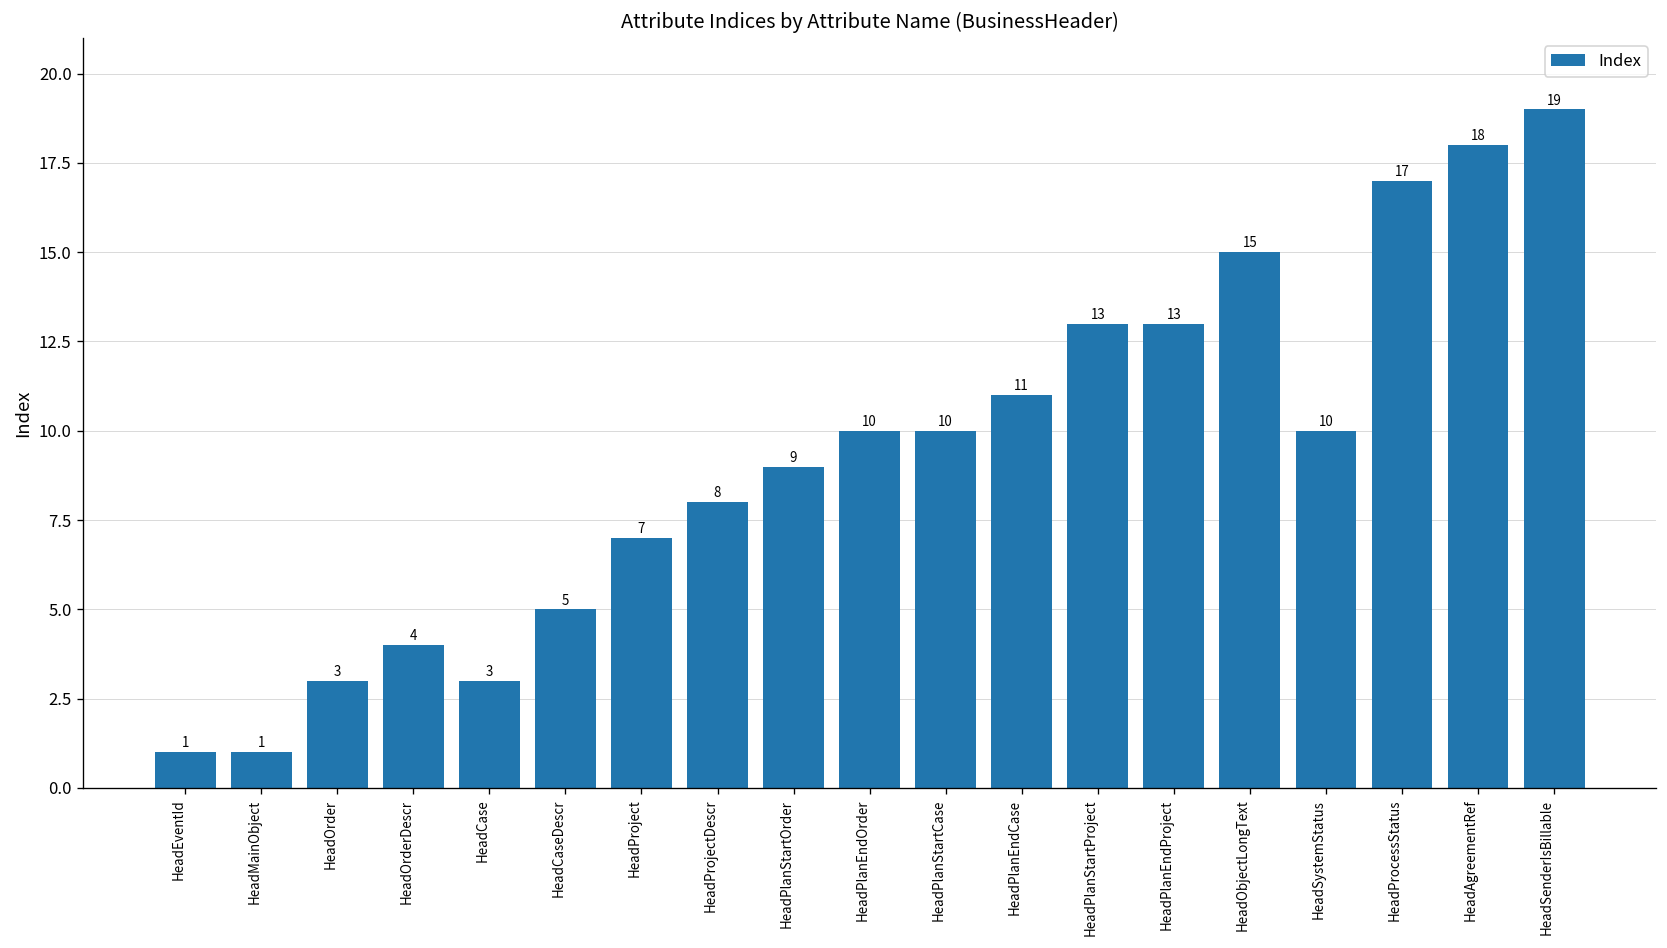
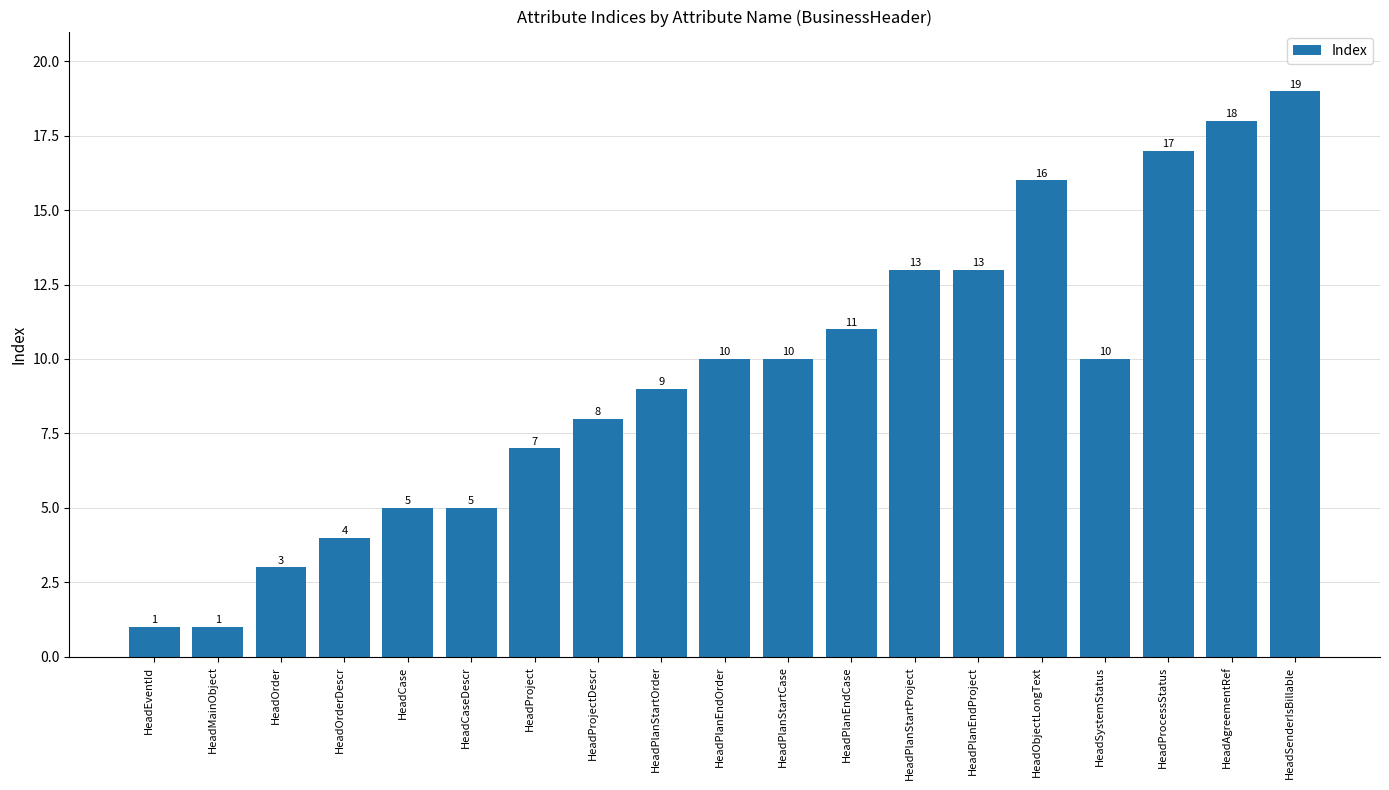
  {
    "HeadEventId": 1,
    "HeadMainObject": 1,
    "HeadOrder": 3,
    "HeadOrderDescr": 4,
-   "HeadCase": 3,
+   "HeadCase": 5,
    "HeadCaseDescr": 5,
    "HeadProject": 7,
    "HeadProjectDescr": 8,
    "HeadPlanStartOrder": 9,
    "HeadPlanEndOrder": 10,
    "HeadPlanStartCase": 10,
    "HeadPlanEndCase": 11,
    "HeadPlanStartProject": 13,
    "HeadPlanEndProject": 13,
-   "HeadObjectLongText": 15,
+   "HeadObjectLongText": 16,
    "HeadSystemStatus": 10,
    "HeadProcessStatus": 17,
    "HeadAgreementRef": 18,
    "HeadSenderIsBillable": 19
  }
